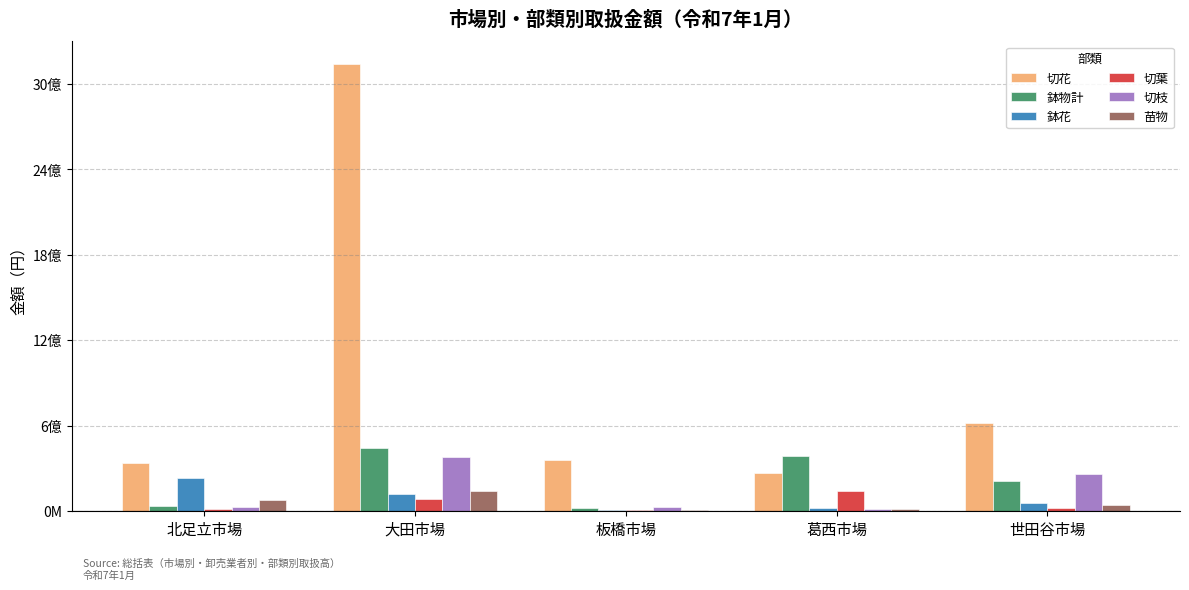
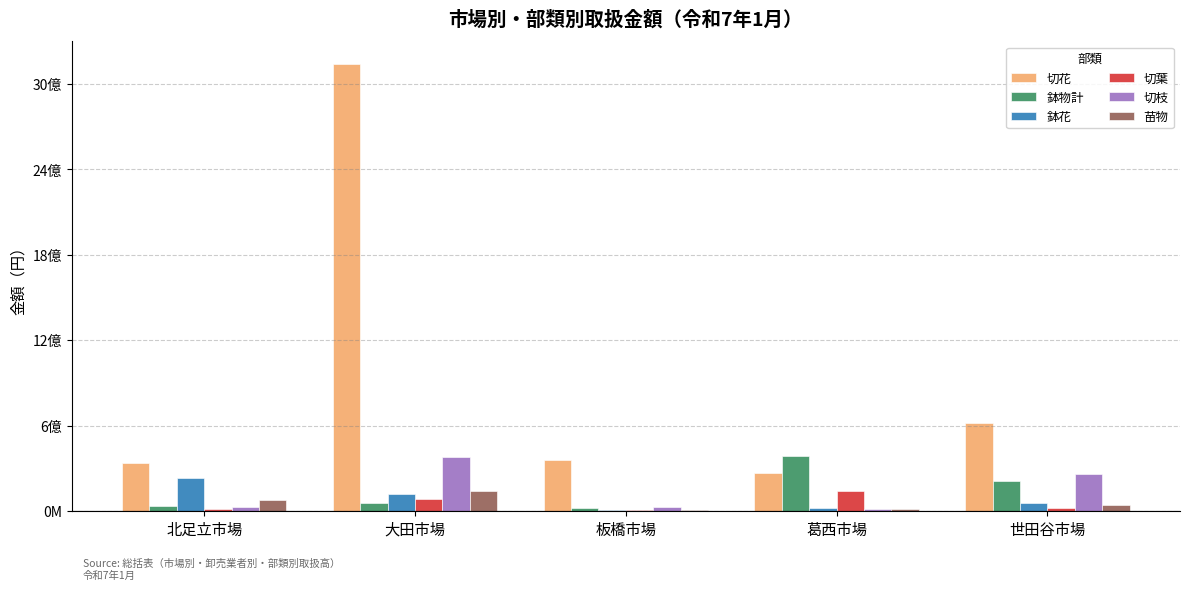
  {
    "切花": {
      "北足立市場": "3.4億",
      "大田市場": "31.4億",
      "板橋市場": "3.6億",
      "葛西市場": "2.7億",
      "世田谷市場": "6.1億"
    },
    "鉢物計": {
      "北足立市場": "0.3億",
-     "大田市場": "4.4億",
+     "大田市場": "0.6億",
      "板橋市場": "0.2億",
      "葛西市場": "3.9億",
      "世田谷市場": "2.1億"
    },
    "鉢花": {
      "北足立市場": "2.3億",
      "大田市場": "1.2億",
      "葛西市場": "0.2億",
      "世田谷市場": "0.5億"
    },
    "切葉": {
      "大田市場": "0.9億",
      "葛西市場": "1.4億",
      "世田谷市場": "0.2億"
    },
    "切枝": {
      "北足立市場": "0.3億",
      "大田市場": "3.8億",
      "板橋市場": "0.3億",
      "世田谷市場": "2.6億"
    },
    "苗物": {
      "北足立市場": "0.8億",
      "大田市場": "1.4億",
      "世田谷市場": "0.4億"
    }
  }
